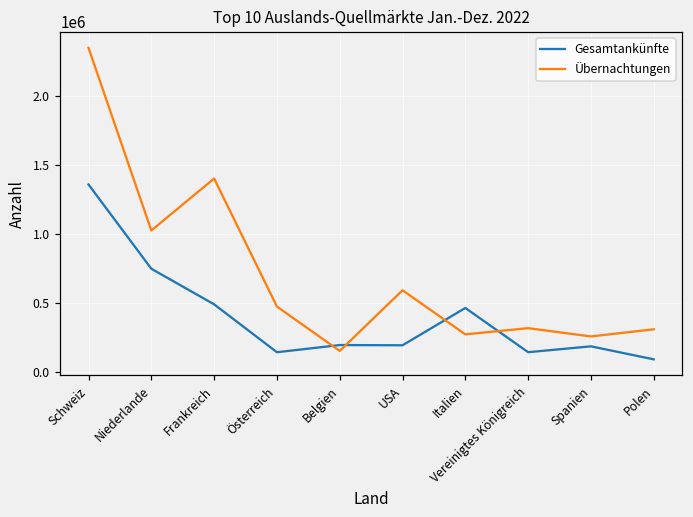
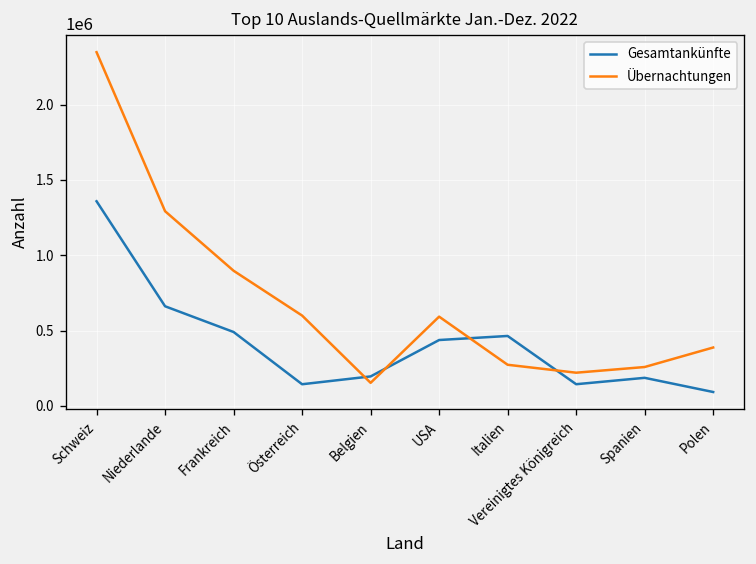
  {
    "Gesamtankünfte": {
      "Schweiz": 1360000,
-     "Niederlande": 750000,
+     "Niederlande": 660000,
      "Frankreich": 490000,
      "Österreich": 140000,
      "Belgien": 200000,
-     "USA": 190000,
+     "USA": 440000,
      "Italien": 460000,
      "Vereinigtes Königreich": 140000,
      "Spanien": 190000,
      "Polen": 90000
    },
    "Übernachtungen": {
      "Schweiz": 2350000,
-     "Niederlande": 1020000,
-     "Frankreich": 1400000,
-     "Österreich": 470000,
+     "Niederlande": 1290000,
+     "Frankreich": 900000,
+     "Österreich": 600000,
      "Belgien": 150000,
      "USA": 590000,
      "Italien": 270000,
-     "Vereinigtes Königreich": 320000,
+     "Vereinigtes Königreich": 220000,
      "Spanien": 260000,
-     "Polen": 310000
+     "Polen": 390000
    }
  }
